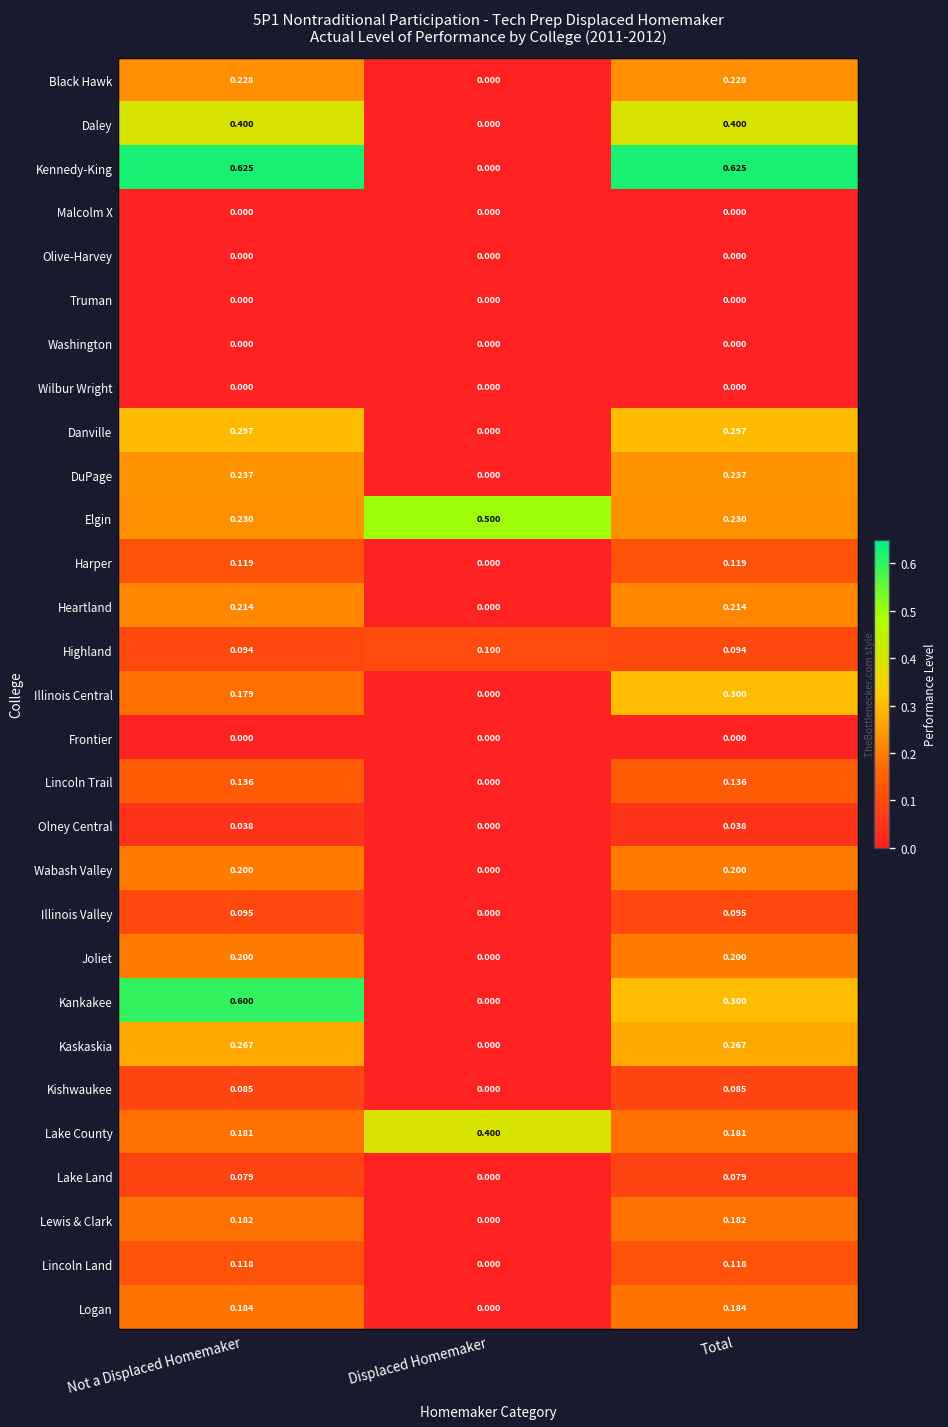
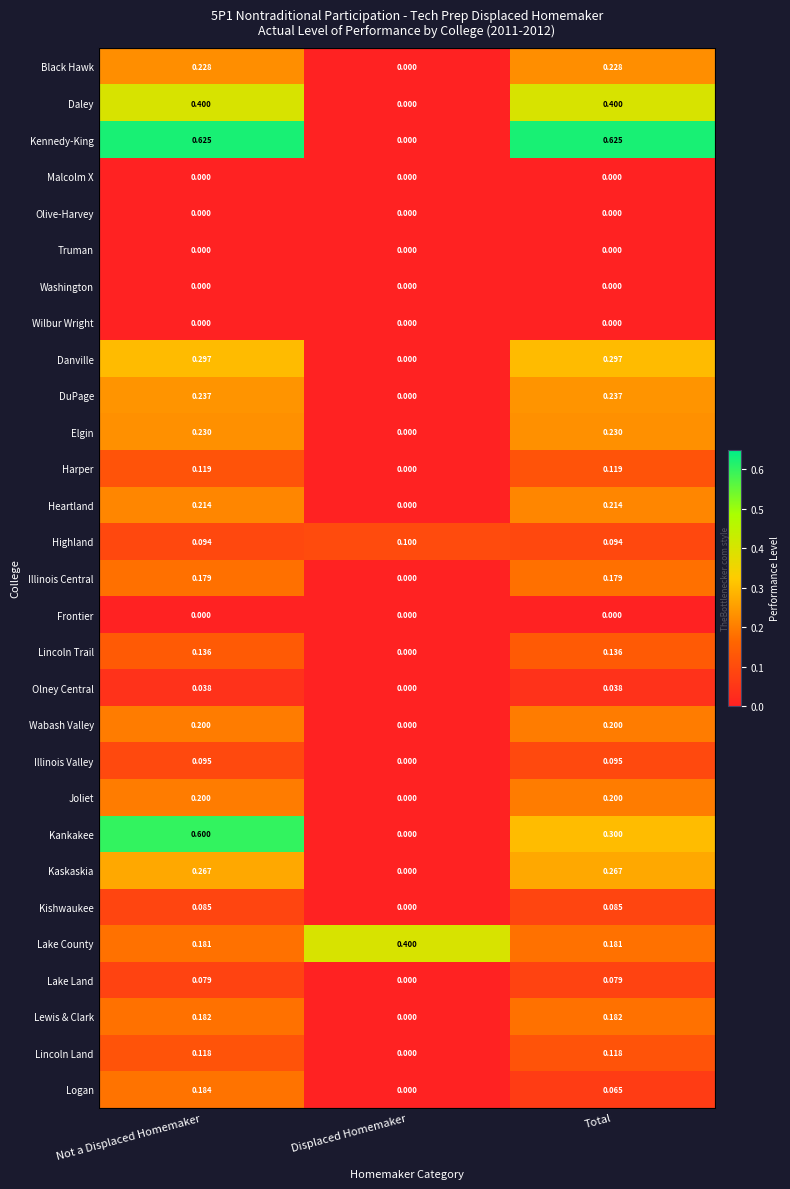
  {
    "Black Hawk": {
      "Not a Displaced Homemaker": 0.228,
      "Displaced Homemaker": 0.000,
      "Total": 0.228
    },
    "Daley": {
      "Not a Displaced Homemaker": 0.400,
      "Displaced Homemaker": 0.000,
      "Total": 0.400
    },
    "Kennedy-King": {
      "Not a Displaced Homemaker": 0.625,
      "Displaced Homemaker": 0.000,
      "Total": 0.625
    },
    "Malcolm X": {
      "Not a Displaced Homemaker": 0.000,
      "Displaced Homemaker": 0.000,
      "Total": 0.000
    },
    "Olive-Harvey": {
      "Not a Displaced Homemaker": 0.000,
      "Displaced Homemaker": 0.000,
      "Total": 0.000
    },
    "Truman": {
      "Not a Displaced Homemaker": 0.000,
      "Displaced Homemaker": 0.000,
      "Total": 0.000
    },
    "Washington": {
      "Not a Displaced Homemaker": 0.000,
      "Displaced Homemaker": 0.000,
      "Total": 0.000
    },
    "Wilbur Wright": {
      "Not a Displaced Homemaker": 0.000,
      "Displaced Homemaker": 0.000,
      "Total": 0.000
    },
    "Danville": {
      "Not a Displaced Homemaker": 0.297,
      "Displaced Homemaker": 0.000,
      "Total": 0.297
    },
    "DuPage": {
      "Not a Displaced Homemaker": 0.237,
      "Displaced Homemaker": 0.000,
      "Total": 0.237
    },
    "Elgin": {
      "Not a Displaced Homemaker": 0.230,
-     "Displaced Homemaker": 0.500,
+     "Displaced Homemaker": 0.000,
      "Total": 0.230
    },
    "Harper": {
      "Not a Displaced Homemaker": 0.119,
      "Displaced Homemaker": 0.000,
      "Total": 0.119
    },
    "Heartland": {
      "Not a Displaced Homemaker": 0.214,
      "Displaced Homemaker": 0.000,
      "Total": 0.214
    },
    "Highland": {
      "Not a Displaced Homemaker": 0.094,
      "Displaced Homemaker": 0.100,
      "Total": 0.094
    },
    "Illinois Central": {
      "Not a Displaced Homemaker": 0.179,
      "Displaced Homemaker": 0.000,
-     "Total": 0.300
+     "Total": 0.179
    },
    "Frontier": {
      "Not a Displaced Homemaker": 0.000,
      "Displaced Homemaker": 0.000,
      "Total": 0.000
    },
    "Lincoln Trail": {
      "Not a Displaced Homemaker": 0.136,
      "Displaced Homemaker": 0.000,
      "Total": 0.136
    },
    "Olney Central": {
      "Not a Displaced Homemaker": 0.038,
      "Displaced Homemaker": 0.000,
      "Total": 0.038
    },
    "Wabash Valley": {
      "Not a Displaced Homemaker": 0.200,
      "Displaced Homemaker": 0.000,
      "Total": 0.200
    },
    "Illinois Valley": {
      "Not a Displaced Homemaker": 0.095,
      "Displaced Homemaker": 0.000,
      "Total": 0.095
    },
    "Joliet": {
      "Not a Displaced Homemaker": 0.200,
      "Displaced Homemaker": 0.000,
      "Total": 0.200
    },
    "Kankakee": {
      "Not a Displaced Homemaker": 0.600,
      "Displaced Homemaker": 0.000,
      "Total": 0.300
    },
    "Kaskaskia": {
      "Not a Displaced Homemaker": 0.267,
      "Displaced Homemaker": 0.000,
      "Total": 0.267
    },
    "Kishwaukee": {
      "Not a Displaced Homemaker": 0.085,
      "Displaced Homemaker": 0.000,
      "Total": 0.085
    },
    "Lake County": {
      "Not a Displaced Homemaker": 0.181,
      "Displaced Homemaker": 0.400,
      "Total": 0.181
    },
    "Lake Land": {
      "Not a Displaced Homemaker": 0.079,
      "Displaced Homemaker": 0.000,
      "Total": 0.079
    },
    "Lewis & Clark": {
      "Not a Displaced Homemaker": 0.182,
      "Displaced Homemaker": 0.000,
      "Total": 0.182
    },
    "Lincoln Land": {
      "Not a Displaced Homemaker": 0.118,
      "Displaced Homemaker": 0.000,
      "Total": 0.118
    },
    "Logan": {
      "Not a Displaced Homemaker": 0.184,
      "Displaced Homemaker": 0.000,
-     "Total": 0.184
+     "Total": 0.065
    }
  }
